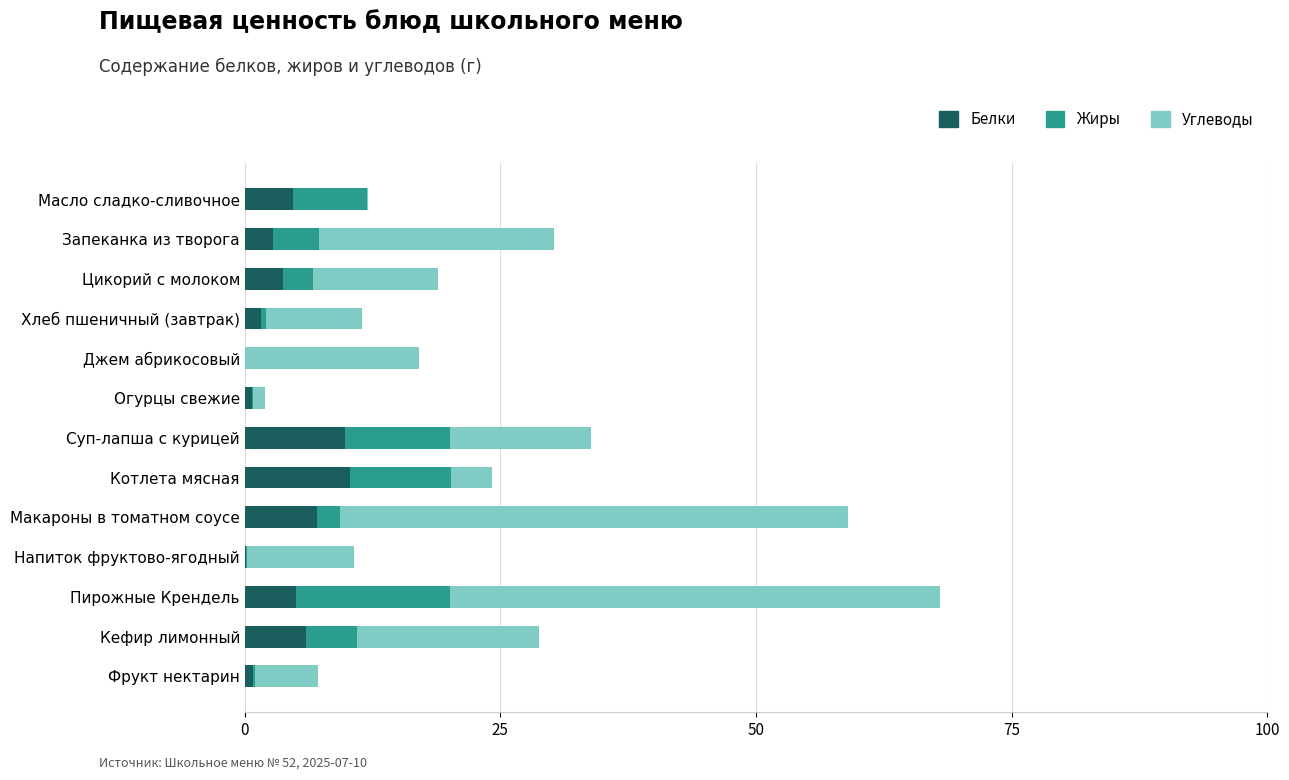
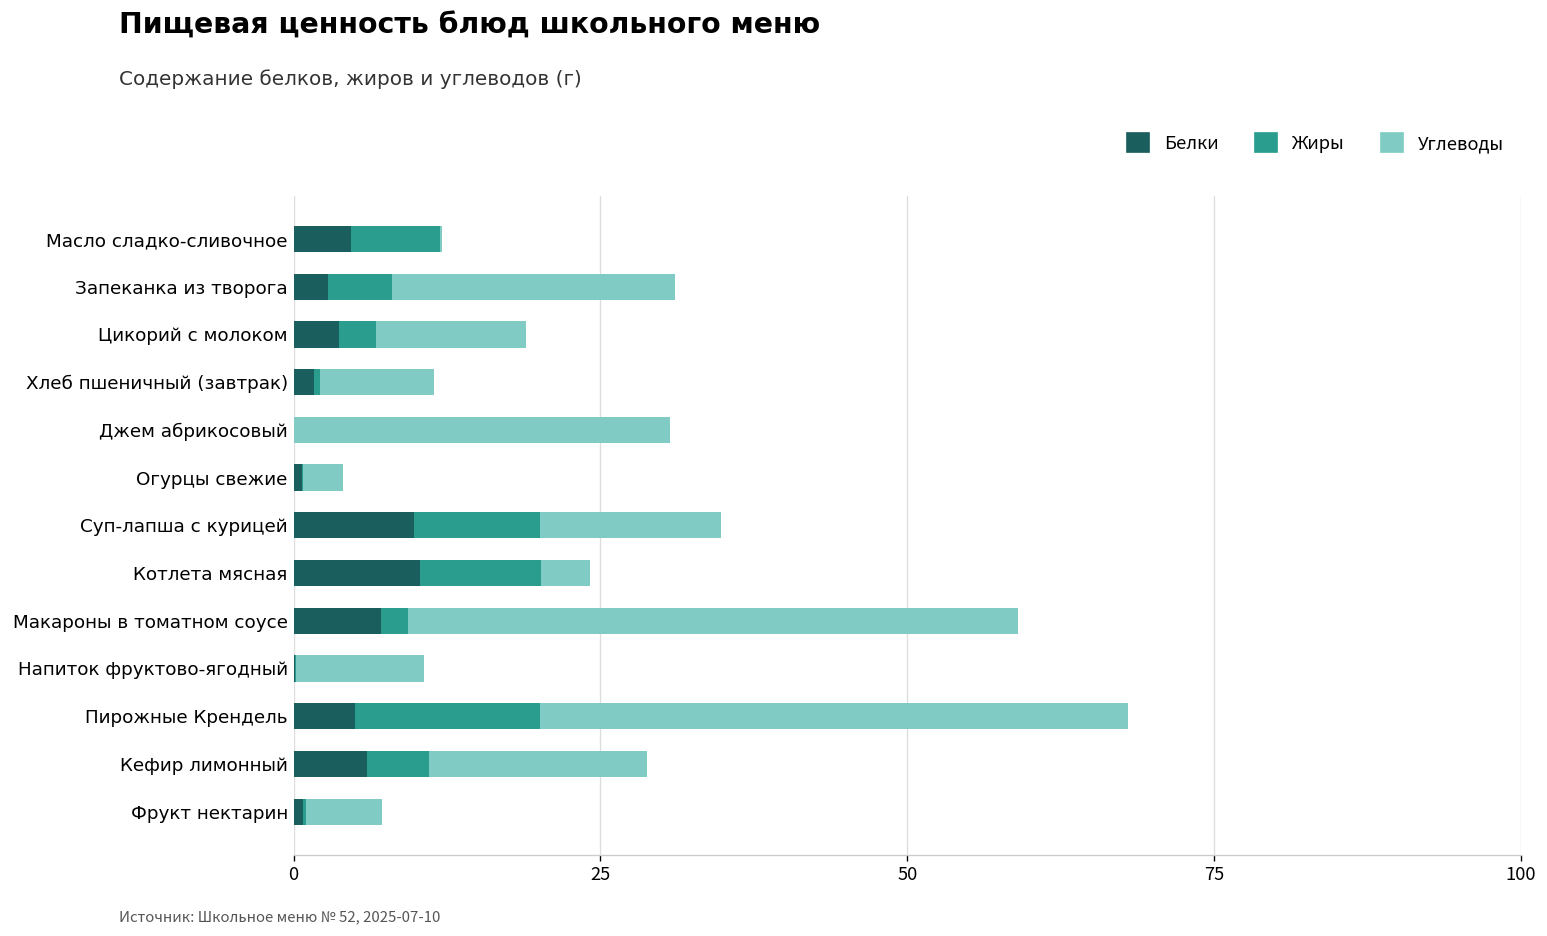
  {
    "Белки": {
      "Масло сладко-сливочное": 4.7,
      "Запеканка из творога": 2.8,
      "Цикорий с молоком": 3.7,
      "Хлеб пшеничный (завтрак)": 1.6,
      "Джем абрикосовый": 0.0,
      "Огурцы свежие": 0.7,
      "Суп-лапша с курицей": 9.8,
      "Котлета мясная": 10.3,
      "Макароны в томатном соусе": 7.1,
      "Пирожные Крендель": 5.0,
      "Кефир лимонный": 6.0,
      "Фрукт нектарин": 0.8
    },
    "Жиры": {
      "Масло сладко-сливочное": 7.2,
-     "Запеканка из творога": 4.5,
+     "Запеканка из творога": 5.3,
      "Цикорий с молоком": 3.0,
      "Хлеб пшеничный (завтрак)": 0.5,
      "Джем абрикосовый": 0.0,
      "Суп-лапша с курицей": 10.3,
      "Котлета мясная": 9.9,
      "Макароны в томатном соусе": 2.3,
      "Пирожные Крендель": 15.1,
      "Кефир лимонный": 5.0
    },
    "Углеводы": {
      "Запеканка из творога": 23.0,
      "Цикорий с молоком": 12.2,
      "Хлеб пшеничный (завтрак)": 9.3,
-     "Джем абрикосовый": 17.0,
-     "Огурцы свежие": 1.2,
-     "Суп-лапша с курицей": 13.8,
+     "Джем абрикосовый": 30.7,
+     "Огурцы свежие": 3.2,
+     "Суп-лапша с курицей": 14.8,
      "Котлета мясная": 4.0,
      "Макароны в томатном соусе": 49.7,
      "Напиток фруктово-ягодный": 10.4,
      "Пирожные Крендель": 47.9,
      "Кефир лимонный": 17.8,
      "Фрукт нектарин": 6.2
    }
  }
